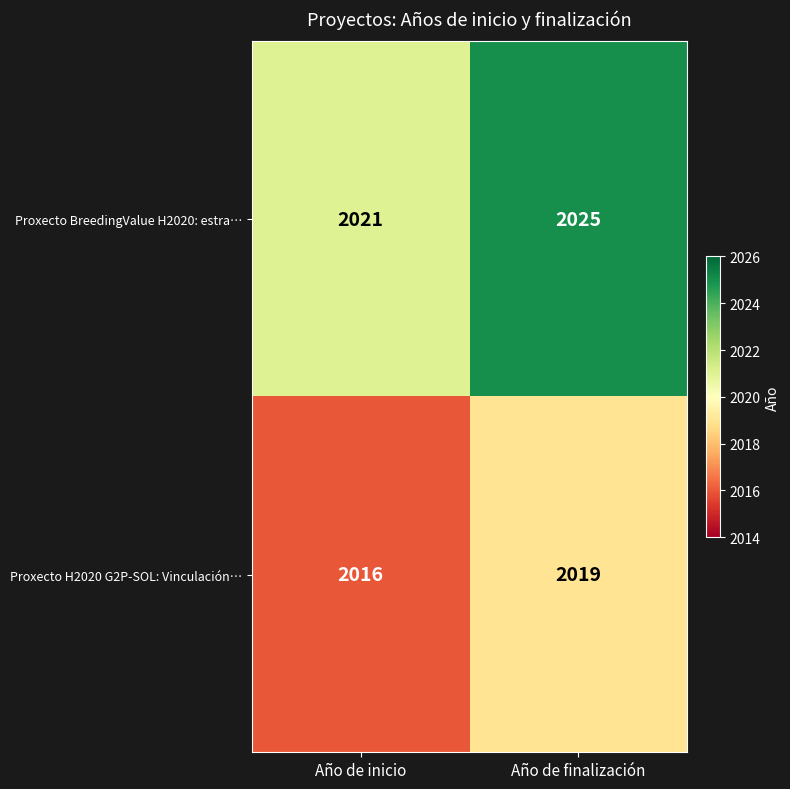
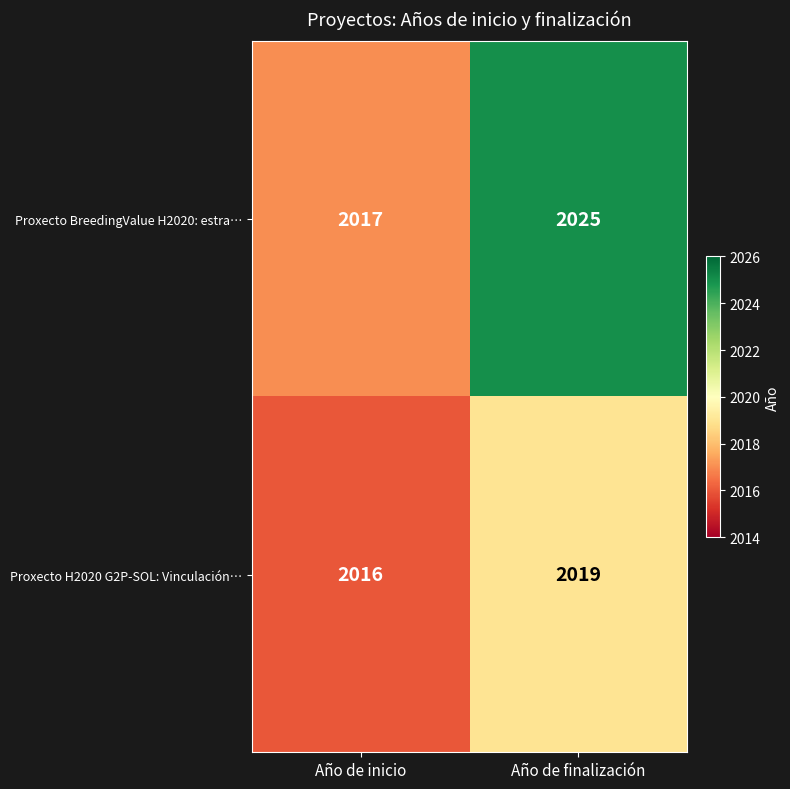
  {
    "Proxecto BreedingValue H2020: estra…": {
-     "Año de inicio": 2021,
+     "Año de inicio": 2017,
      "Año de finalización": 2025
    },
    "Proxecto H2020 G2P-SOL: Vinculación…": {
      "Año de inicio": 2016,
      "Año de finalización": 2019
    }
  }
